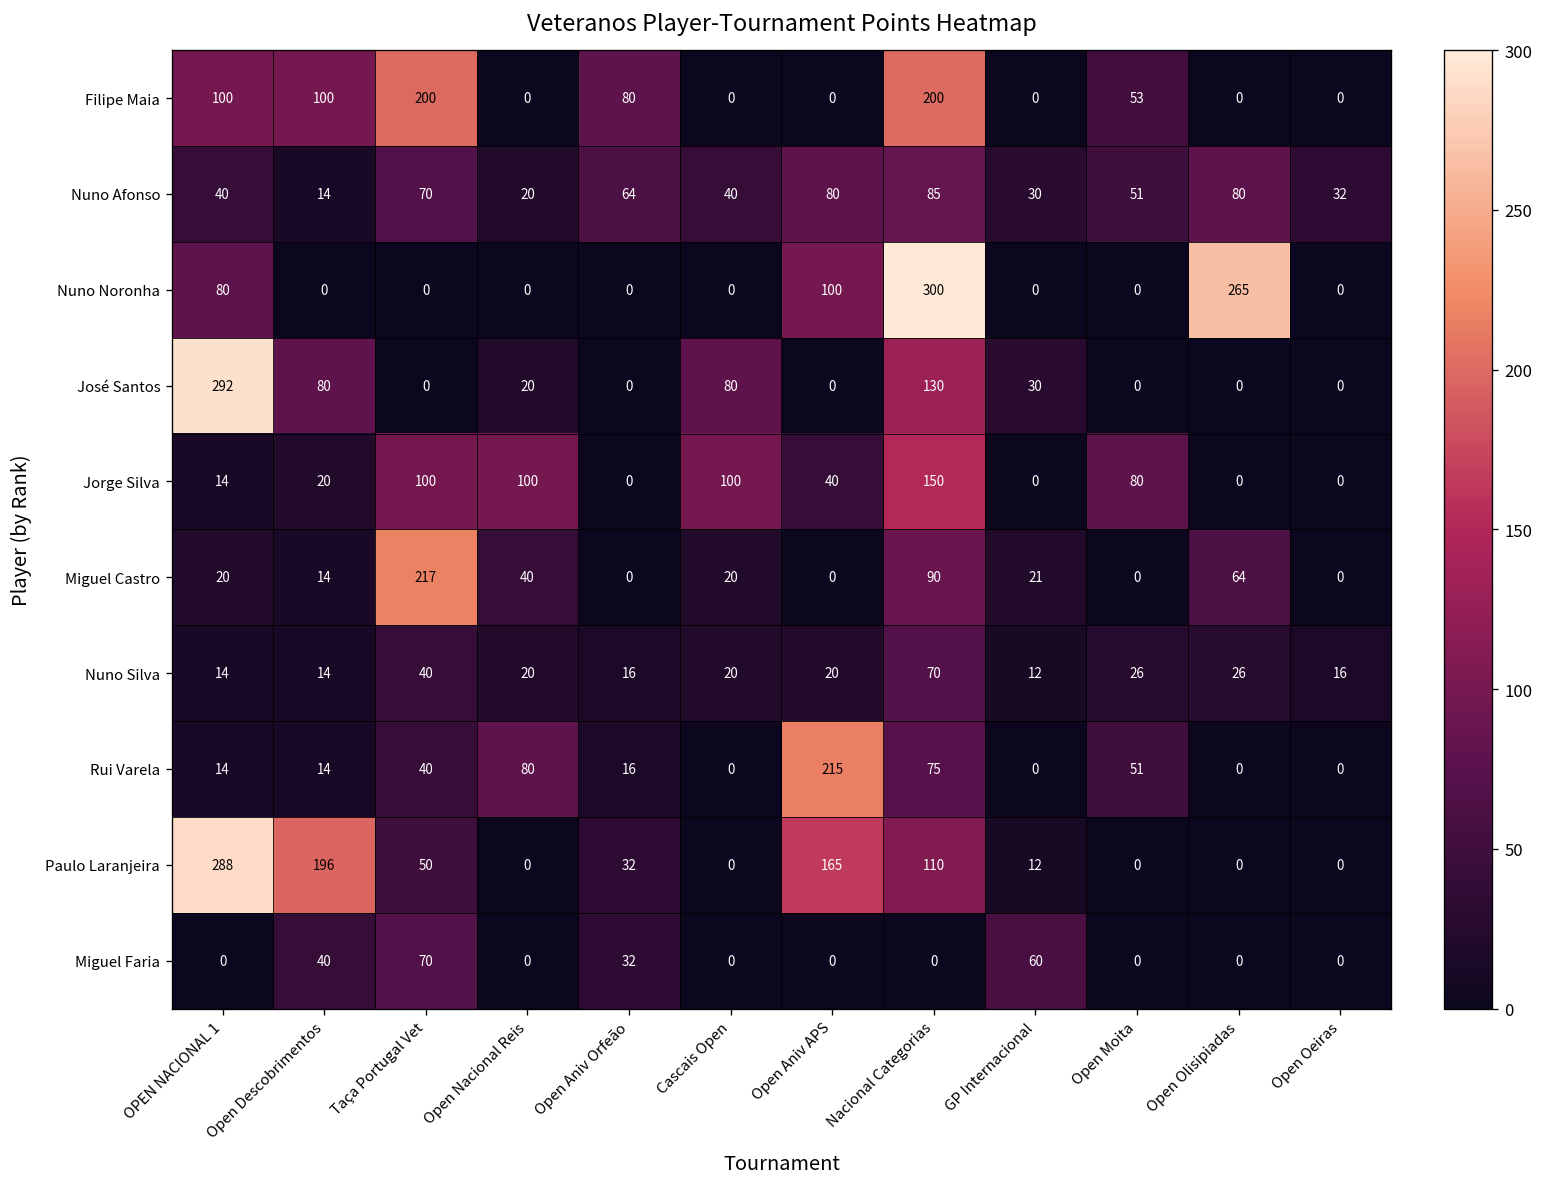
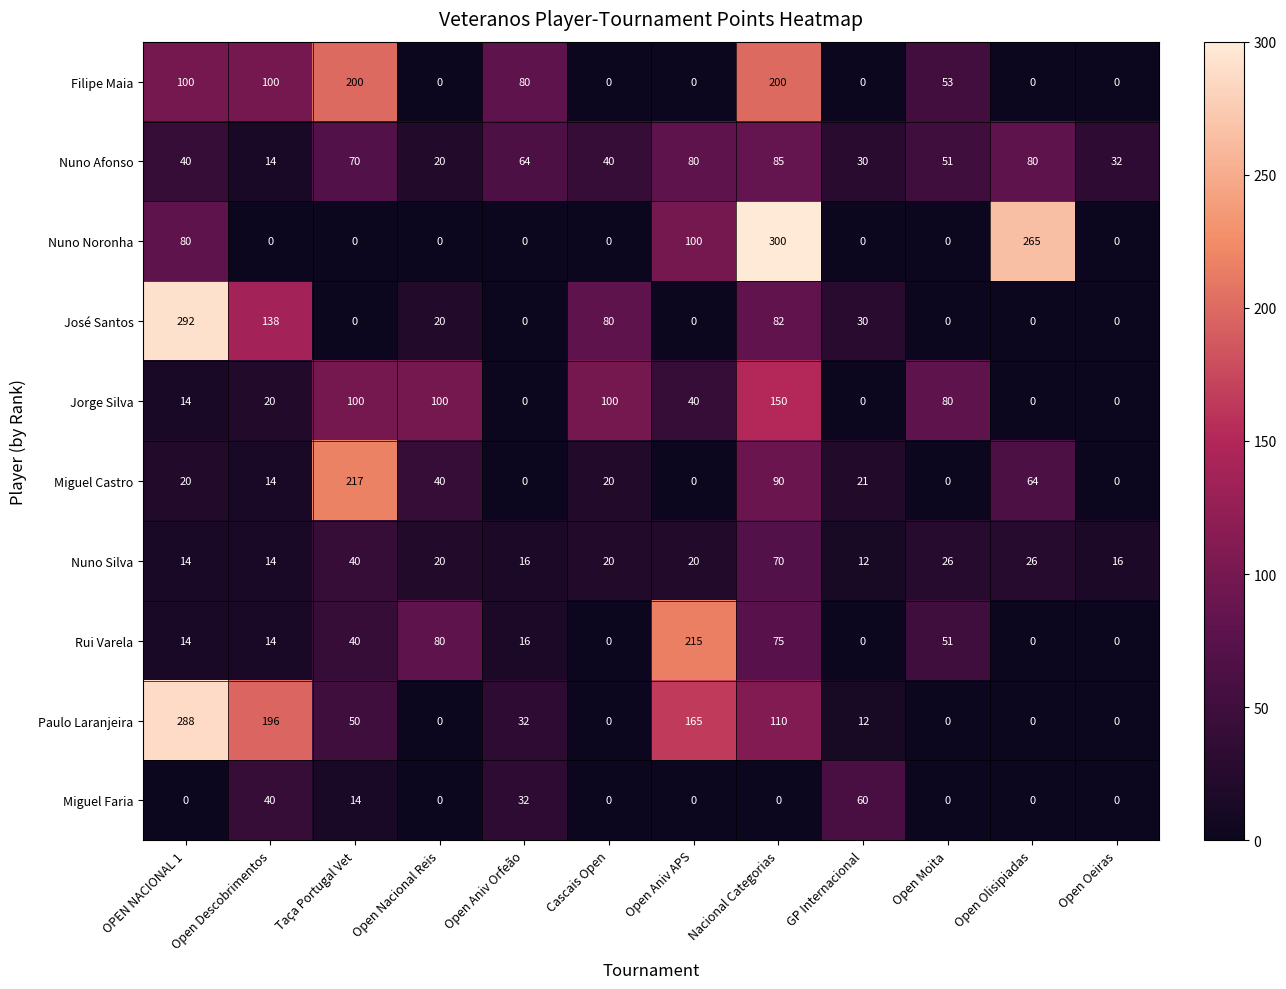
  {
    "Filipe Maia": {
      "OPEN NACIONAL 1": 100,
      "Open Descobrimentos": 100,
      "Taça Portugal Vet": 200,
      "Open Nacional Reis": 0,
      "Open Aniv Orfeão": 80,
      "Cascais Open": 0,
      "Open Aniv APS": 0,
      "Nacional Categorias": 200,
      "GP Internacional": 0,
      "Open Moita": 53,
      "Open Olisipiadas": 0,
      "Open Oeiras": 0
    },
    "Nuno Afonso": {
      "OPEN NACIONAL 1": 40,
      "Open Descobrimentos": 14,
      "Taça Portugal Vet": 70,
      "Open Nacional Reis": 20,
      "Open Aniv Orfeão": 64,
      "Cascais Open": 40,
      "Open Aniv APS": 80,
      "Nacional Categorias": 85,
      "GP Internacional": 30,
      "Open Moita": 51,
      "Open Olisipiadas": 80,
      "Open Oeiras": 32
    },
    "Nuno Noronha": {
      "OPEN NACIONAL 1": 80,
      "Open Descobrimentos": 0,
      "Taça Portugal Vet": 0,
      "Open Nacional Reis": 0,
      "Open Aniv Orfeão": 0,
      "Cascais Open": 0,
      "Open Aniv APS": 100,
      "Nacional Categorias": 300,
      "GP Internacional": 0,
      "Open Moita": 0,
      "Open Olisipiadas": 265,
      "Open Oeiras": 0
    },
    "José Santos": {
      "OPEN NACIONAL 1": 292,
-     "Open Descobrimentos": 80,
+     "Open Descobrimentos": 138,
      "Taça Portugal Vet": 0,
      "Open Nacional Reis": 20,
      "Open Aniv Orfeão": 0,
      "Cascais Open": 80,
      "Open Aniv APS": 0,
-     "Nacional Categorias": 130,
+     "Nacional Categorias": 82,
      "GP Internacional": 30,
      "Open Moita": 0,
      "Open Olisipiadas": 0,
      "Open Oeiras": 0
    },
    "Jorge Silva": {
      "OPEN NACIONAL 1": 14,
      "Open Descobrimentos": 20,
      "Taça Portugal Vet": 100,
      "Open Nacional Reis": 100,
      "Open Aniv Orfeão": 0,
      "Cascais Open": 100,
      "Open Aniv APS": 40,
      "Nacional Categorias": 150,
      "GP Internacional": 0,
      "Open Moita": 80,
      "Open Olisipiadas": 0,
      "Open Oeiras": 0
    },
    "Miguel Castro": {
      "OPEN NACIONAL 1": 20,
      "Open Descobrimentos": 14,
      "Taça Portugal Vet": 217,
      "Open Nacional Reis": 40,
      "Open Aniv Orfeão": 0,
      "Cascais Open": 20,
      "Open Aniv APS": 0,
      "Nacional Categorias": 90,
      "GP Internacional": 21,
      "Open Moita": 0,
      "Open Olisipiadas": 64,
      "Open Oeiras": 0
    },
    "Nuno Silva": {
      "OPEN NACIONAL 1": 14,
      "Open Descobrimentos": 14,
      "Taça Portugal Vet": 40,
      "Open Nacional Reis": 20,
      "Open Aniv Orfeão": 16,
      "Cascais Open": 20,
      "Open Aniv APS": 20,
      "Nacional Categorias": 70,
      "GP Internacional": 12,
      "Open Moita": 26,
      "Open Olisipiadas": 26,
      "Open Oeiras": 16
    },
    "Rui Varela": {
      "OPEN NACIONAL 1": 14,
      "Open Descobrimentos": 14,
      "Taça Portugal Vet": 40,
      "Open Nacional Reis": 80,
      "Open Aniv Orfeão": 16,
      "Cascais Open": 0,
      "Open Aniv APS": 215,
      "Nacional Categorias": 75,
      "GP Internacional": 0,
      "Open Moita": 51,
      "Open Olisipiadas": 0,
      "Open Oeiras": 0
    },
    "Paulo Laranjeira": {
      "OPEN NACIONAL 1": 288,
      "Open Descobrimentos": 196,
      "Taça Portugal Vet": 50,
      "Open Nacional Reis": 0,
      "Open Aniv Orfeão": 32,
      "Cascais Open": 0,
      "Open Aniv APS": 165,
      "Nacional Categorias": 110,
      "GP Internacional": 12,
      "Open Moita": 0,
      "Open Olisipiadas": 0,
      "Open Oeiras": 0
    },
    "Miguel Faria": {
      "OPEN NACIONAL 1": 0,
      "Open Descobrimentos": 40,
-     "Taça Portugal Vet": 70,
+     "Taça Portugal Vet": 14,
      "Open Nacional Reis": 0,
      "Open Aniv Orfeão": 32,
      "Cascais Open": 0,
      "Open Aniv APS": 0,
      "Nacional Categorias": 0,
      "GP Internacional": 60,
      "Open Moita": 0,
      "Open Olisipiadas": 0,
      "Open Oeiras": 0
    }
  }
